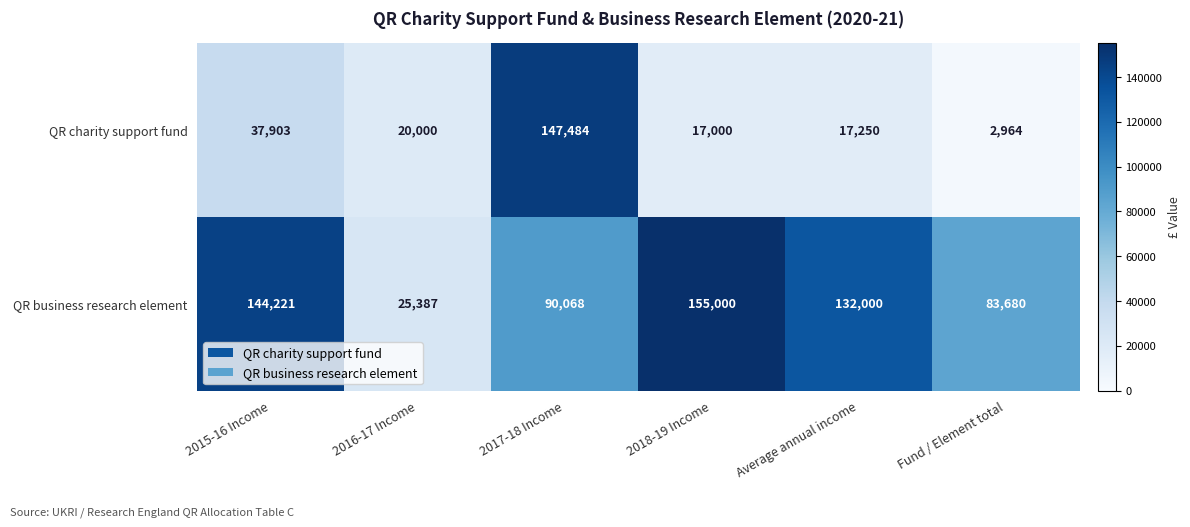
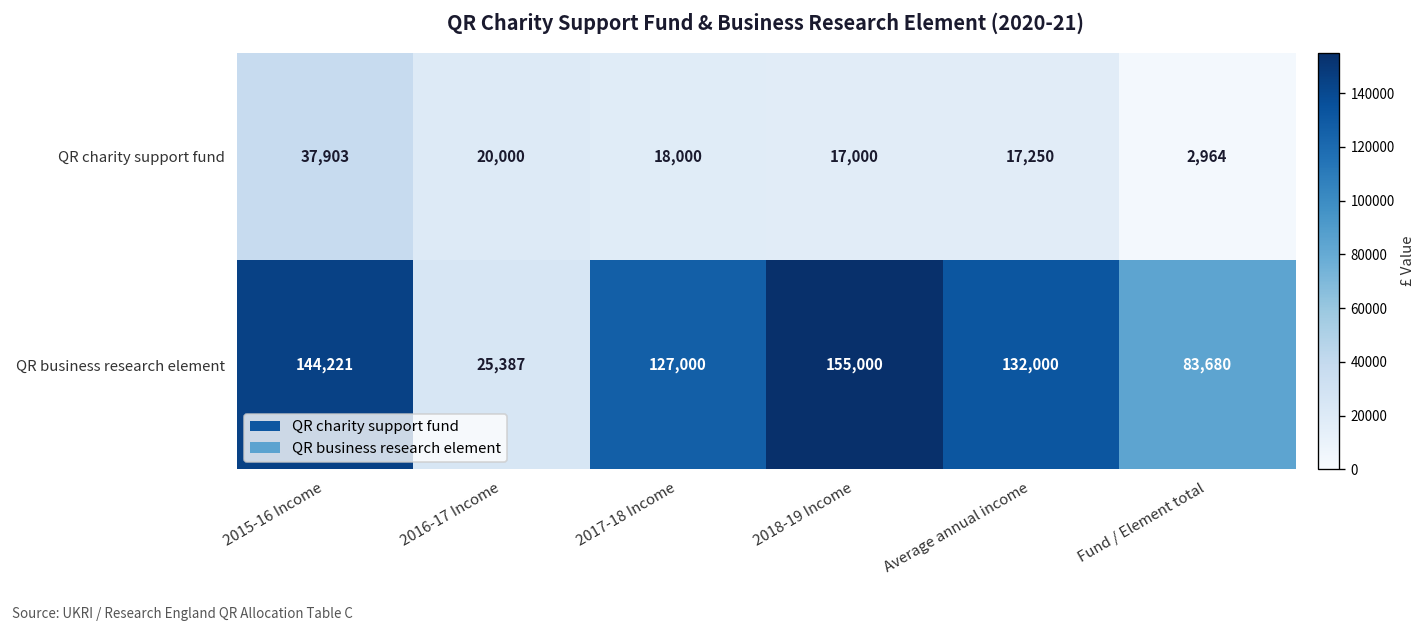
  {
    "QR charity support fund": {
      "2015-16 Income": "37,903",
      "2016-17 Income": "20,000",
-     "2017-18 Income": "147,484",
+     "2017-18 Income": "18,000",
      "2018-19 Income": "17,000",
      "Average annual income": "17,250",
      "Fund / Element total": "2,964"
    },
    "QR business research element": {
      "2015-16 Income": "144,221",
      "2016-17 Income": "25,387",
-     "2017-18 Income": "90,068",
+     "2017-18 Income": "127,000",
      "2018-19 Income": "155,000",
      "Average annual income": "132,000",
      "Fund / Element total": "83,680"
    }
  }
